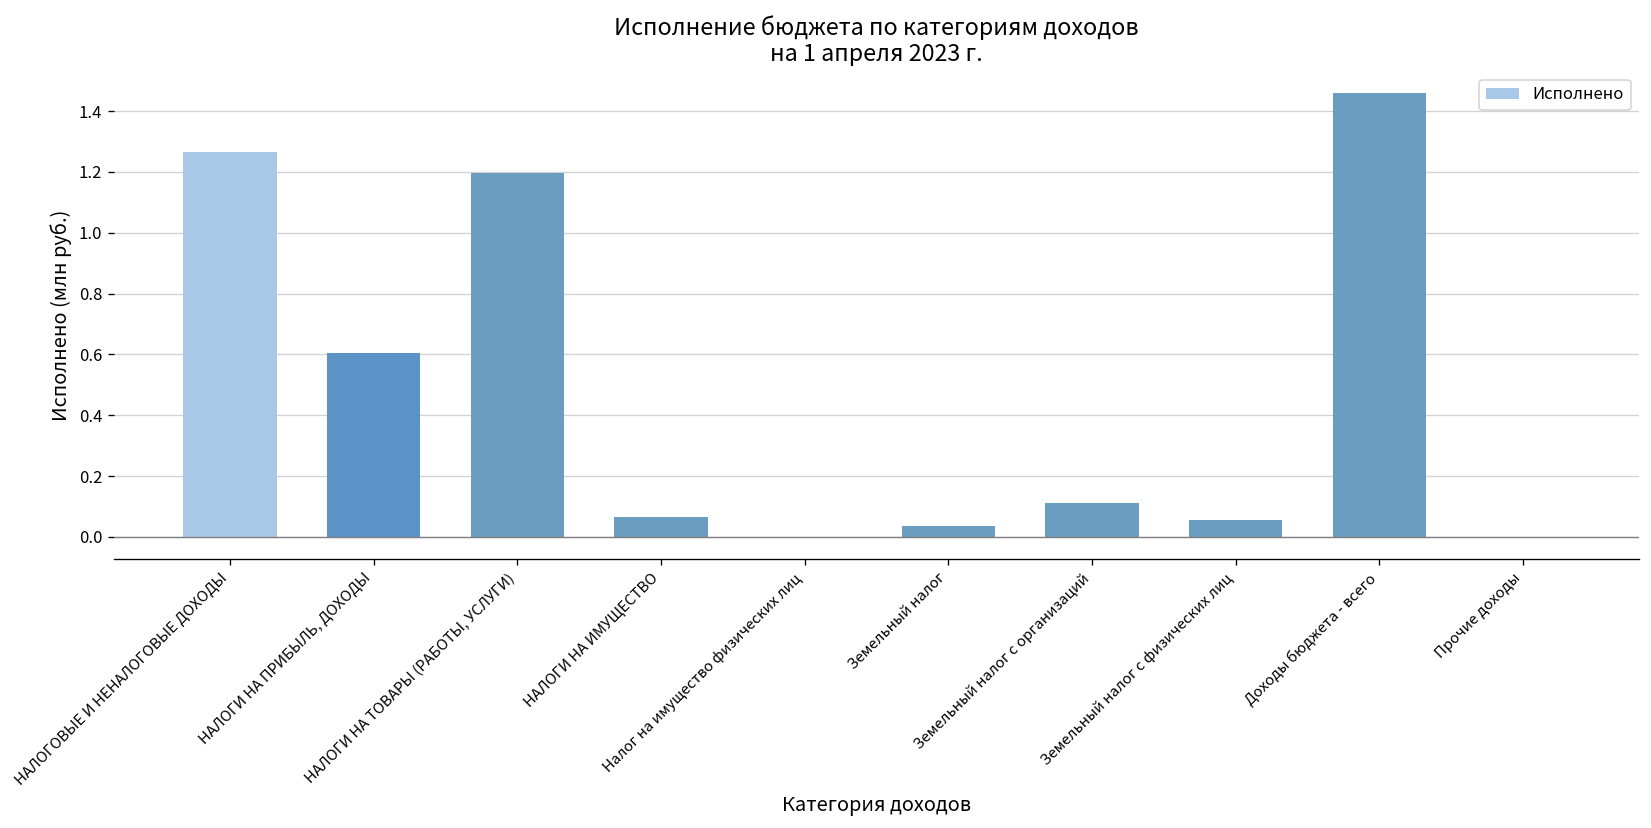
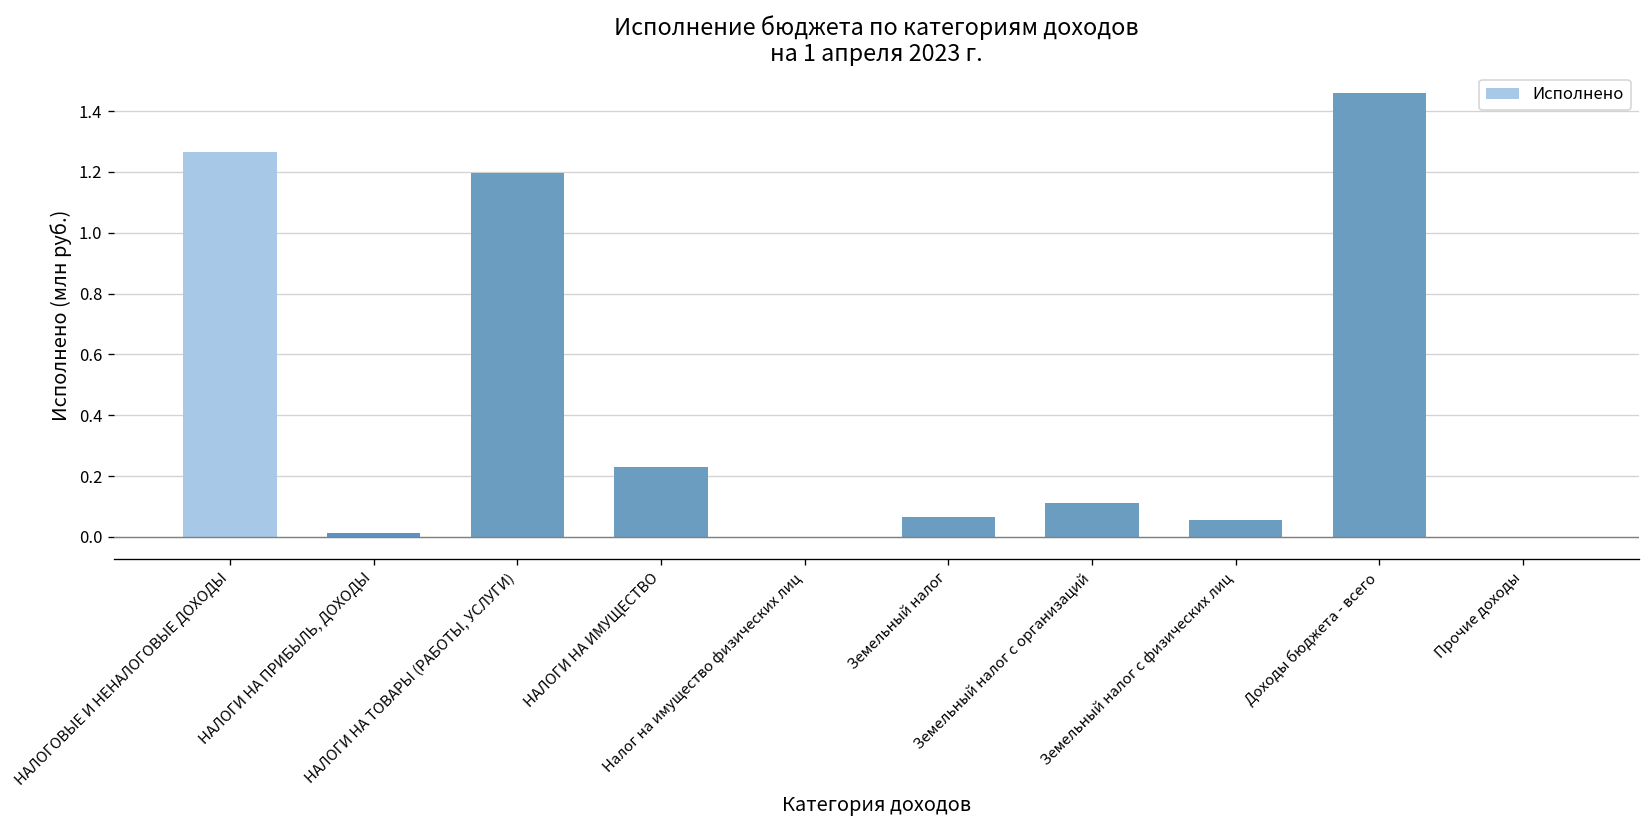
  {
    "НАЛОГОВЫЕ И НЕНАЛОГОВЫЕ ДОХОДЫ": 1.27,
-   "НАЛОГИ НА ПРИБЫЛЬ, ДОХОДЫ": 0.60,
+   "НАЛОГИ НА ПРИБЫЛЬ, ДОХОДЫ": 0.01,
    "НАЛОГИ НА ТОВАРЫ (РАБОТЫ, УСЛУГИ)": 1.20,
-   "НАЛОГИ НА ИМУЩЕСТВО": 0.07,
-   "Земельный налог": 0.03,
+   "НАЛОГИ НА ИМУЩЕСТВО": 0.23,
+   "Земельный налог": 0.07,
    "Земельный налог с организаций": 0.11,
    "Земельный налог с физических лиц": 0.05,
    "Доходы бюджета - всего": 1.46
  }
